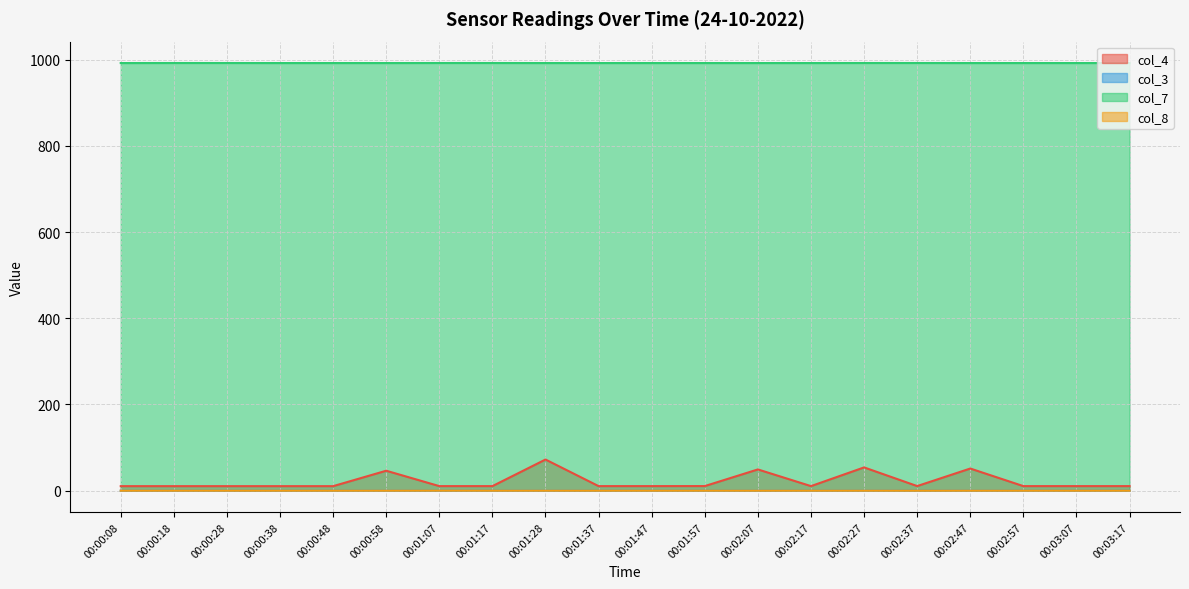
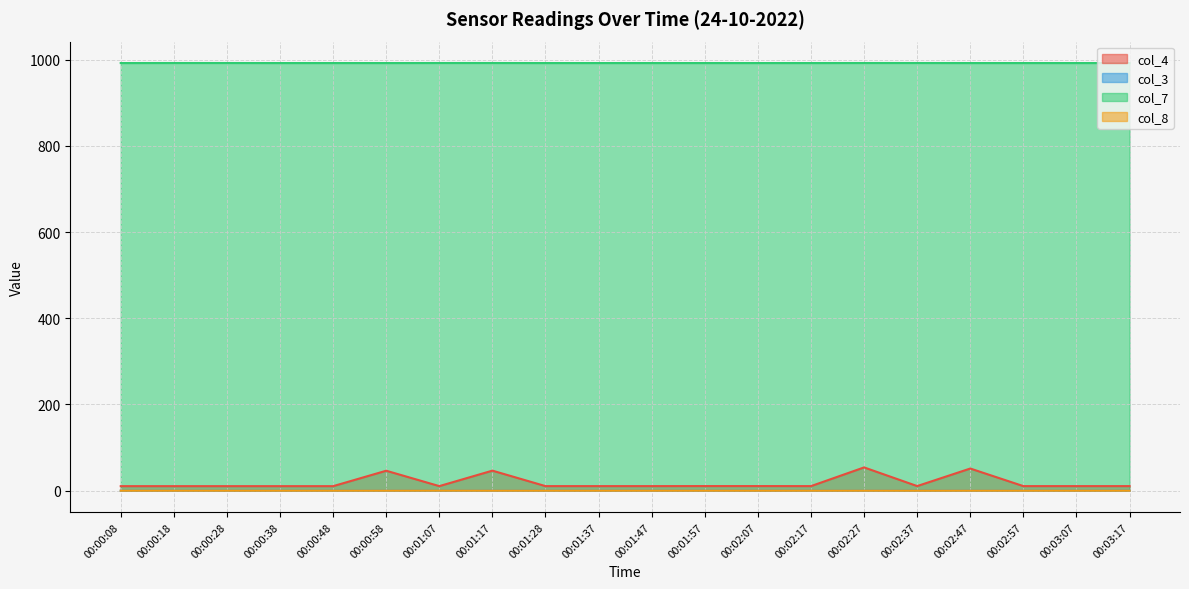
  {
    "col_4": {
      "00:00:08": 10,
      "00:00:18": 10,
      "00:00:28": 10,
      "00:00:38": 10,
      "00:00:48": 10,
      "00:00:58": 50,
      "00:01:07": 10,
-     "00:01:17": 10,
-     "00:01:28": 70,
+     "00:01:17": 50,
+     "00:01:28": 10,
      "00:01:37": 10,
      "00:01:47": 10,
      "00:01:57": 10,
-     "00:02:07": 50,
+     "00:02:07": 10,
      "00:02:17": 10,
      "00:02:27": 50,
      "00:02:37": 10,
      "00:02:47": 50,
      "00:02:57": 10,
      "00:03:07": 10,
      "00:03:17": 10
    },
    "col_8": {
      "00:00:08": 0,
      "00:00:18": 0,
      "00:00:28": 0,
      "00:00:38": 0,
      "00:00:48": 0,
      "00:00:58": 0,
      "00:01:07": 0,
      "00:01:17": 0,
      "00:01:28": 0,
      "00:01:37": 0,
      "00:01:47": 0,
      "00:01:57": 0,
      "00:02:07": 0,
      "00:02:17": 0,
      "00:02:27": 0,
      "00:02:37": 0,
      "00:02:47": 0,
      "00:02:57": 0,
      "00:03:07": 0,
      "00:03:17": 0
    },
    "col_7": {
      "00:00:08": 990,
      "00:00:18": 990,
      "00:00:28": 990,
      "00:00:38": 990,
      "00:00:48": 990,
      "00:00:58": 990,
      "00:01:07": 990,
      "00:01:17": 990,
      "00:01:28": 990,
      "00:01:37": 990,
      "00:01:47": 990,
      "00:01:57": 990,
      "00:02:07": 990,
      "00:02:17": 990,
      "00:02:27": 990,
      "00:02:37": 990,
      "00:02:47": 990,
      "00:02:57": 990,
      "00:03:07": 990
    }
  }
